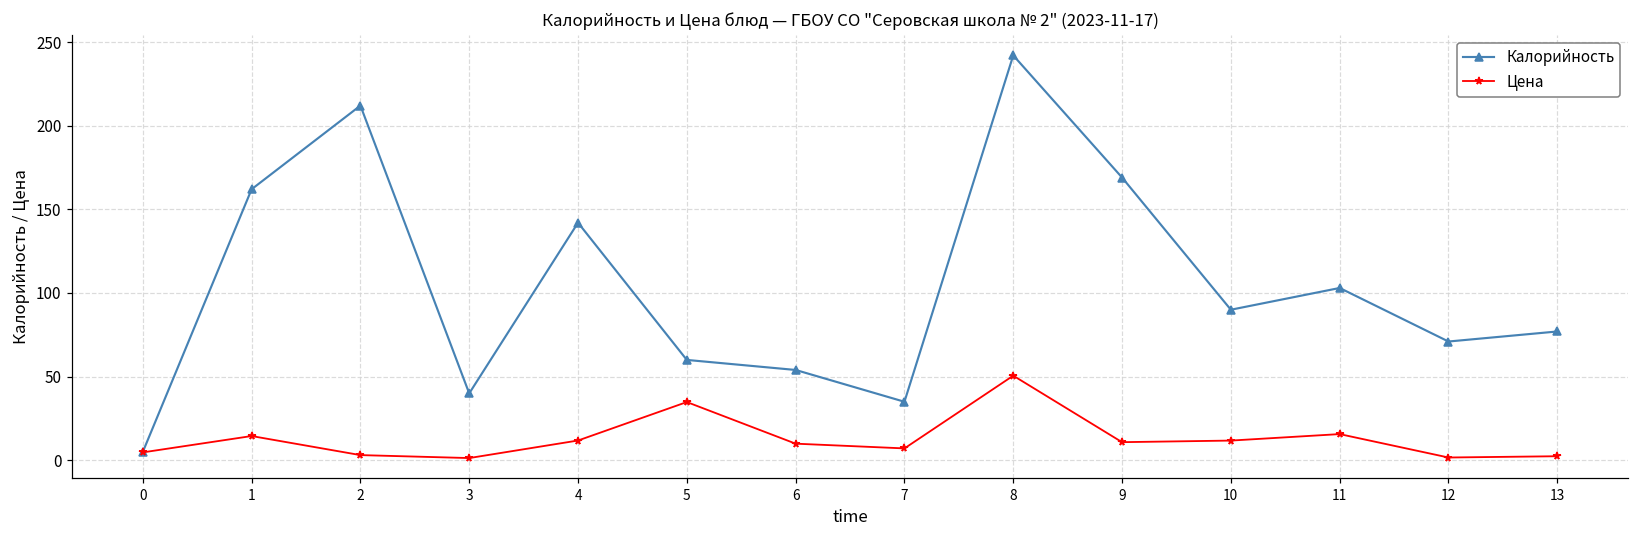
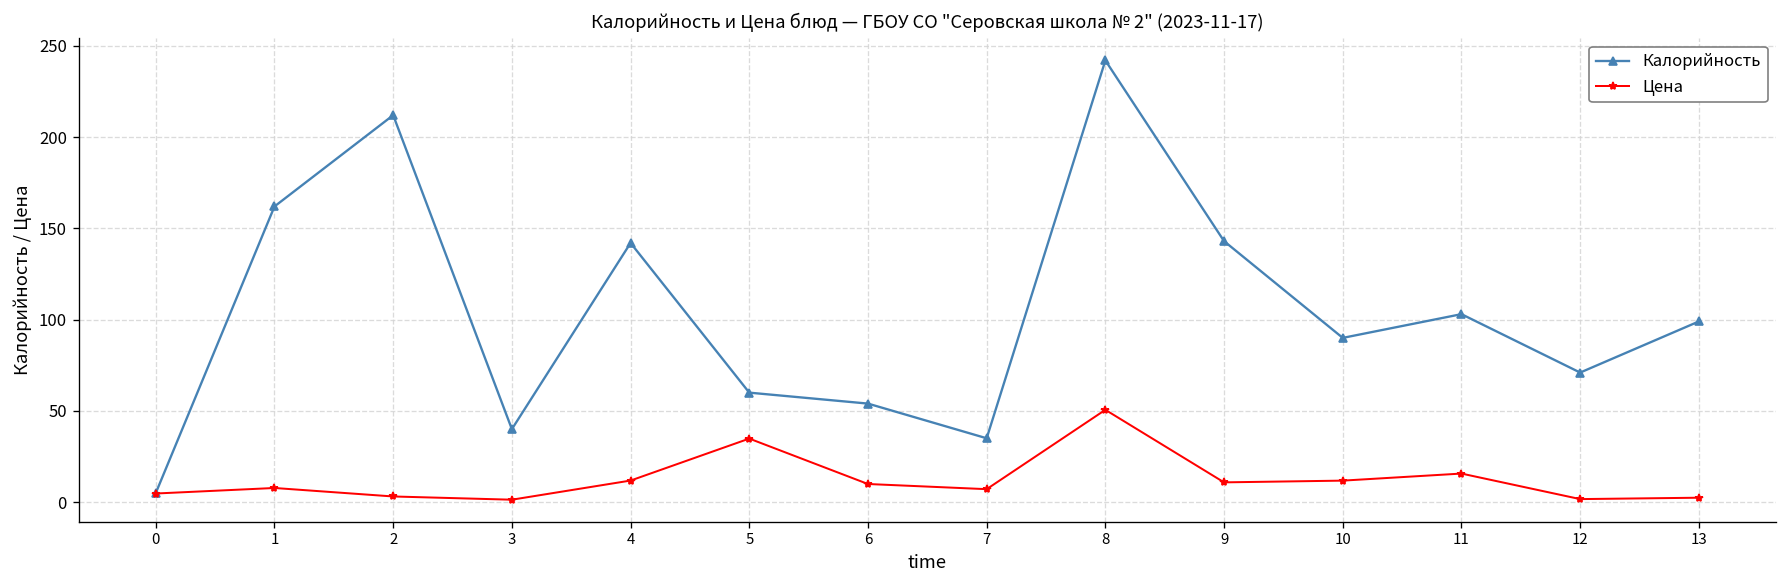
  {
    "Калорийность": {
      "1": 162,
      "2": 212,
      "3": 40,
      "4": 142,
      "5": 60,
      "6": 54,
      "7": 35,
      "8": 242,
-     "9": 169,
+     "9": 143,
      "10": 90,
      "11": 103,
      "12": 71,
-     "13": 77
+     "13": 99
    },
    "Цена": {
-     "1": 15,
+     "1": 8,
      "2": 3,
      "3": 1,
      "4": 12,
      "5": 35,
      "6": 10,
      "7": 7,
      "8": 51,
      "9": 11,
      "10": 12,
      "11": 16,
      "12": 2,
      "13": 2
    }
  }
